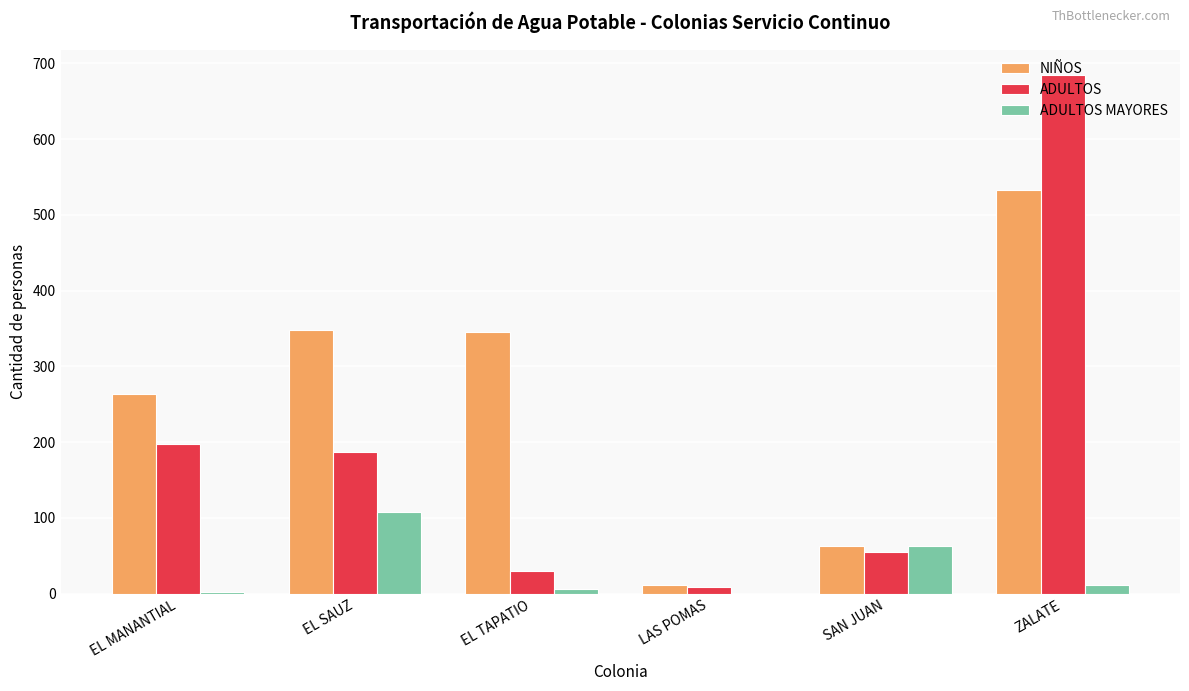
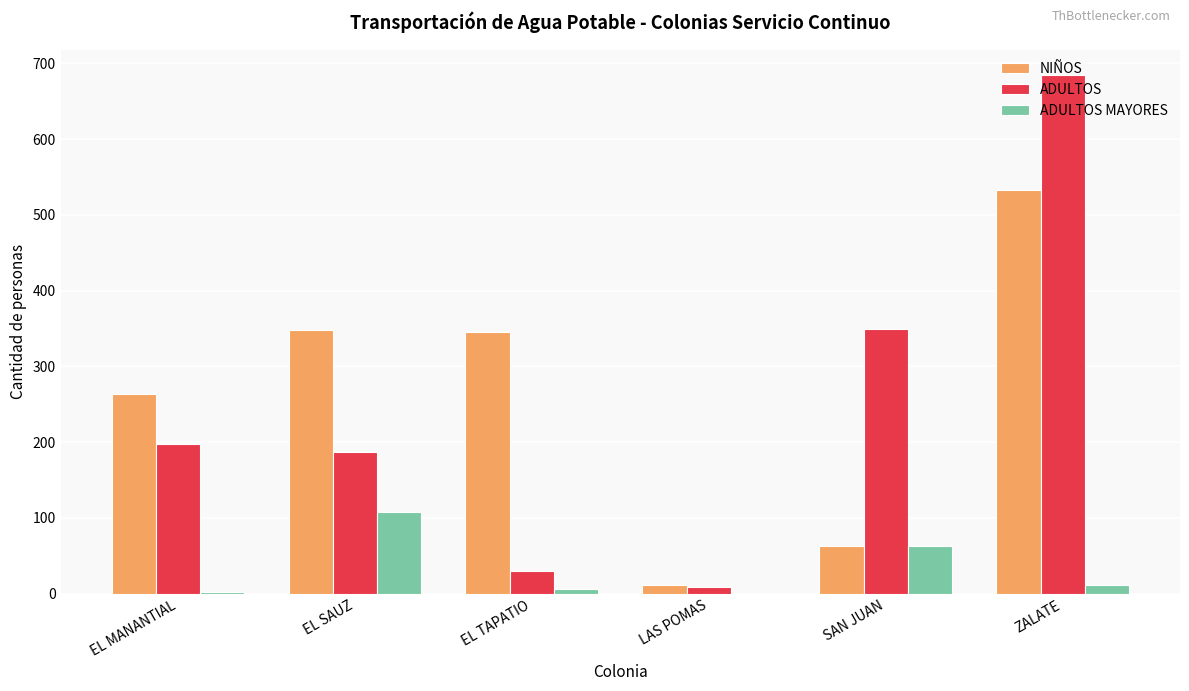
  {
    "NIÑOS": {
      "EL MANANTIAL": 260,
      "EL SAUZ": 350,
      "EL TAPATIO": 350,
      "LAS POMAS": 10,
      "SAN JUAN": 60,
      "ZALATE": 530
    },
    "ADULTOS": {
      "EL MANANTIAL": 200,
      "EL SAUZ": 190,
      "EL TAPATIO": 30,
      "LAS POMAS": 10,
-     "SAN JUAN": 60,
+     "SAN JUAN": 350,
      "ZALATE": 680
    },
    "ADULTOS MAYORES": {
      "EL SAUZ": 110,
      "EL TAPATIO": 10,
      "LAS POMAS": 0,
      "SAN JUAN": 60,
      "ZALATE": 10
    }
  }
